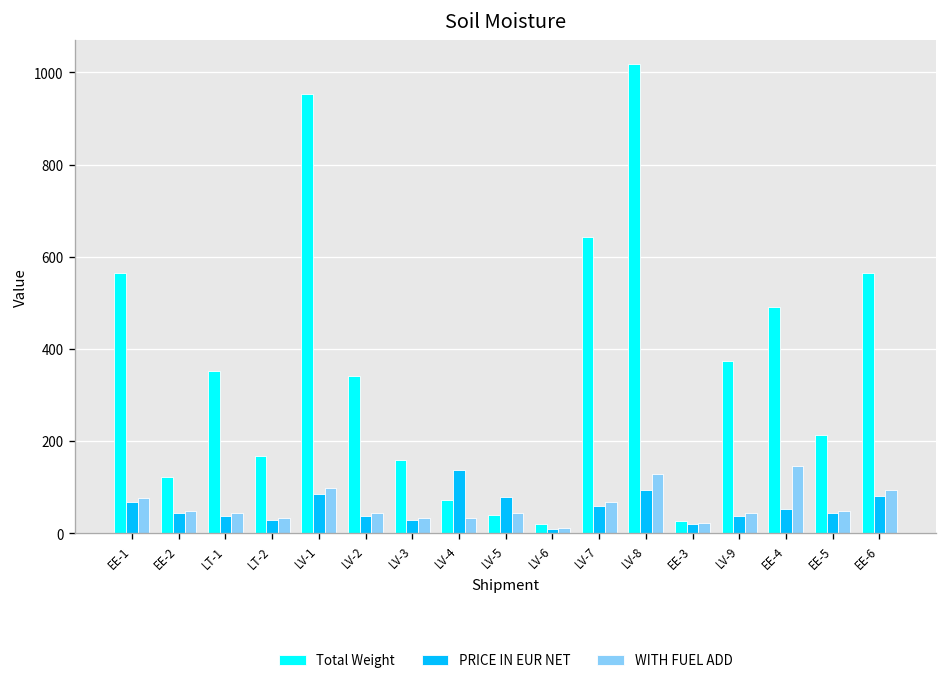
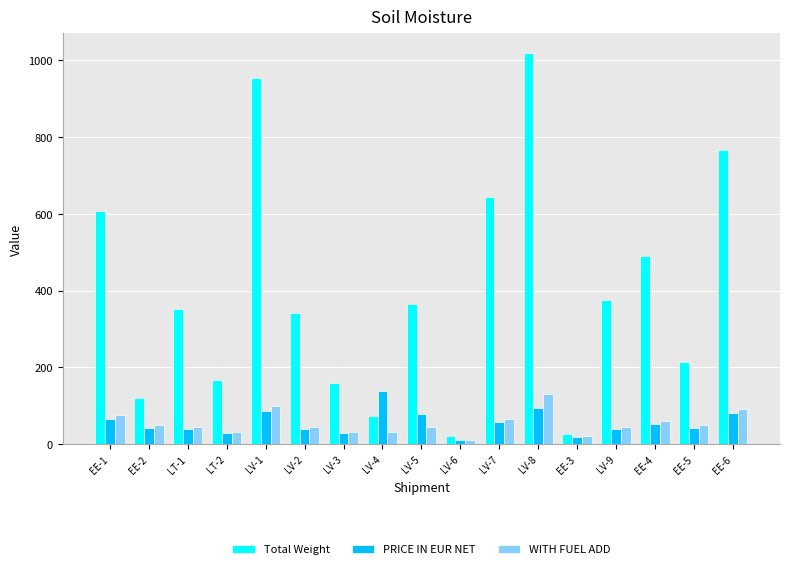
  {
    "Total Weight": {
-     "EE-1": 570,
+     "EE-1": 610,
      "EE-2": 120,
      "LT-1": 350,
      "LT-2": 170,
      "LV-1": 950,
      "LV-2": 340,
      "LV-3": 160,
      "LV-4": 70,
-     "LV-5": 40,
+     "LV-5": 360,
      "LV-6": 20,
      "LV-7": 640,
      "LV-8": 1020,
      "EE-3": 30,
      "LV-9": 370,
      "EE-4": 490,
      "EE-5": 210,
-     "EE-6": 570
+     "EE-6": 770
    },
    "PRICE IN EUR NET": {
      "EE-1": 70,
      "EE-2": 40,
      "LT-1": 40,
      "LT-2": 30,
      "LV-1": 90,
      "LV-2": 40,
      "LV-3": 30,
      "LV-4": 140,
      "LV-5": 80,
      "LV-6": 10,
      "LV-7": 60,
      "LV-8": 90,
      "EE-3": 20,
      "LV-9": 40,
      "EE-4": 50,
      "EE-5": 40,
      "EE-6": 80
    },
    "WITH FUEL ADD": {
      "EE-1": 80,
      "EE-2": 50,
      "LT-1": 40,
      "LT-2": 30,
      "LV-1": 100,
      "LV-2": 40,
      "LV-3": 30,
      "LV-4": 30,
      "LV-5": 40,
      "LV-6": 10,
      "LV-7": 70,
      "LV-8": 130,
      "EE-3": 20,
      "LV-9": 40,
-     "EE-4": 150,
+     "EE-4": 60,
      "EE-5": 50,
      "EE-6": 90
    }
  }
